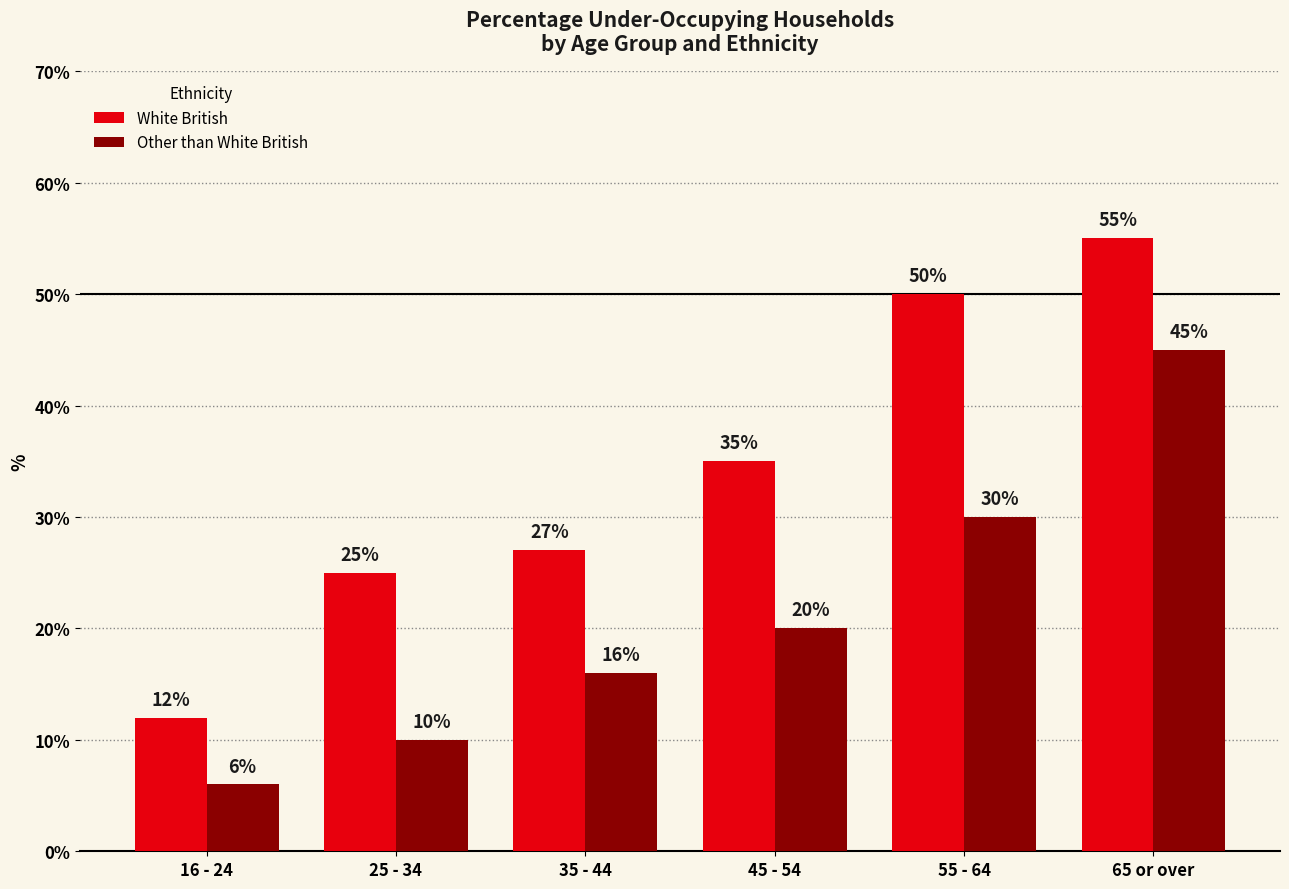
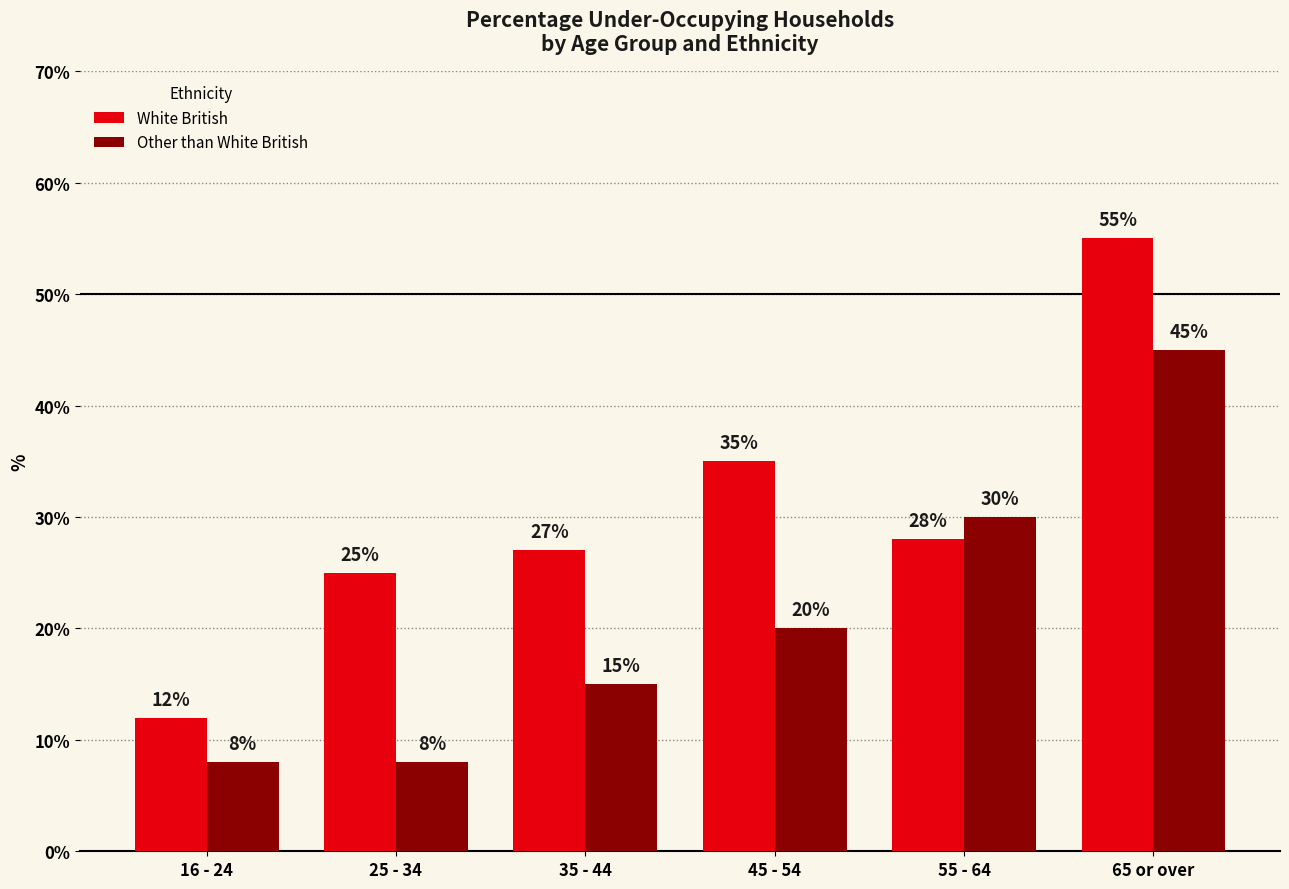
  {
    "White British": {
      "16 - 24": "12%",
      "25 - 34": "25%",
      "35 - 44": "27%",
      "45 - 54": "35%",
-     "55 - 64": "50%",
+     "55 - 64": "28%",
      "65 or over": "55%"
    },
    "Other than White British": {
-     "16 - 24": "6%",
-     "25 - 34": "10%",
-     "35 - 44": "16%",
+     "16 - 24": "8%",
+     "25 - 34": "8%",
+     "35 - 44": "15%",
      "45 - 54": "20%",
      "55 - 64": "30%",
      "65 or over": "45%"
    }
  }
